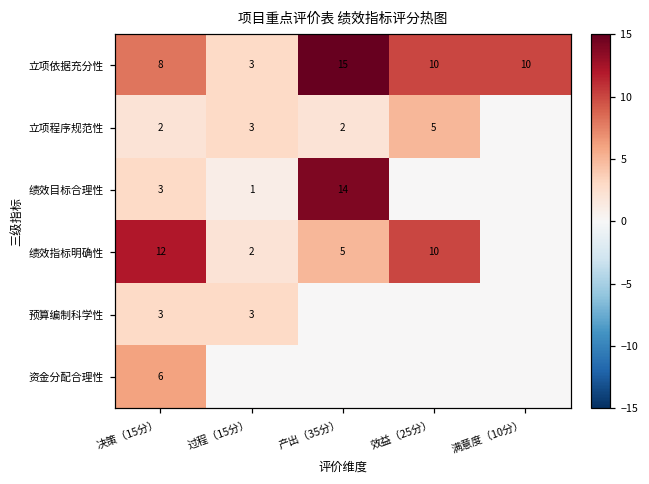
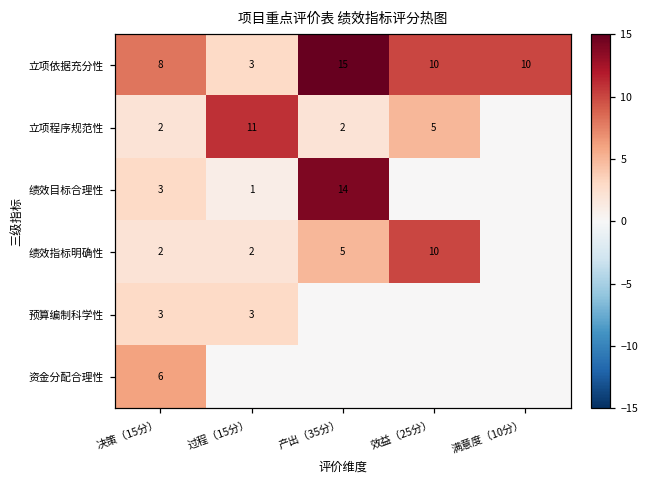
  {
    "立项依据充分性": {
      "决策（15分）": 8,
      "过程（15分）": 3,
      "产出（35分）": 15,
      "效益（25分）": 10,
      "满意度（10分）": 10
    },
    "立项程序规范性": {
      "决策（15分）": 2,
-     "过程（15分）": 3,
+     "过程（15分）": 11,
      "产出（35分）": 2,
      "效益（25分）": 5
    },
    "绩效目标合理性": {
      "决策（15分）": 3,
      "过程（15分）": 1,
      "产出（35分）": 14
    },
    "绩效指标明确性": {
-     "决策（15分）": 12,
+     "决策（15分）": 2,
      "过程（15分）": 2,
      "产出（35分）": 5,
      "效益（25分）": 10
    },
    "预算编制科学性": {
      "决策（15分）": 3,
      "过程（15分）": 3
    },
    "资金分配合理性": {
      "决策（15分）": 6
    }
  }
